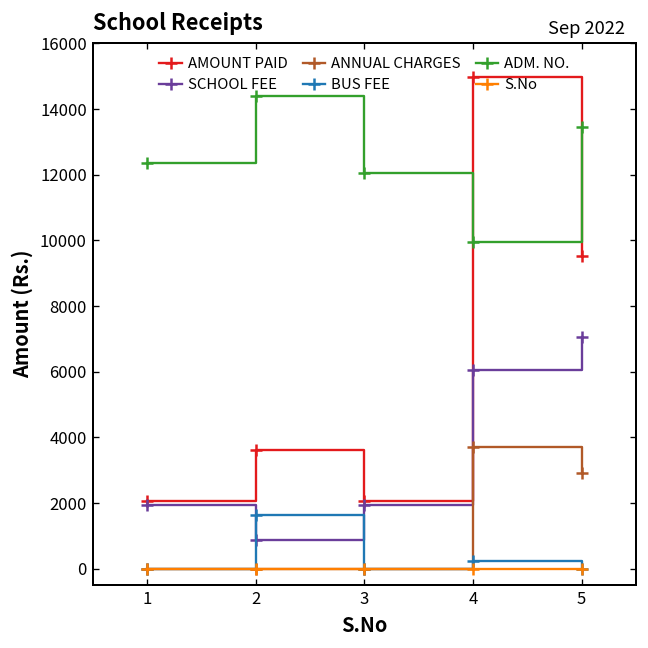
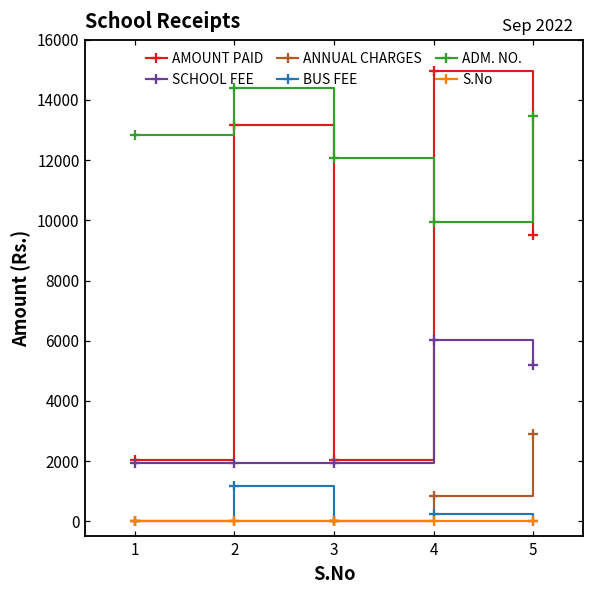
  {
    "AMOUNT PAID": {
      "1": 2100,
-     "2": 3600,
+     "2": 13200,
      "3": 2100,
      "4": 15000,
      "5": 9500
    },
    "SCHOOL FEE": {
      "1": 2000,
-     "2": 900,
+     "2": 2000,
      "3": 2000,
      "4": 6000,
-     "5": 7100
+     "5": 5200
    },
    "ANNUAL CHARGES": {
-     "4": 3700,
+     "4": 800,
      "5": 2900
    },
    "BUS FEE": {
-     "2": 1700,
+     "2": 1200,
      "4": 200
    },
    "ADM. NO.": {
-     "1": 12400,
+     "1": 12800,
      "2": 14400,
      "3": 12100,
      "4": 9900,
      "5": 13500
    },
    "S.No": {
      "4": 0
    }
  }
